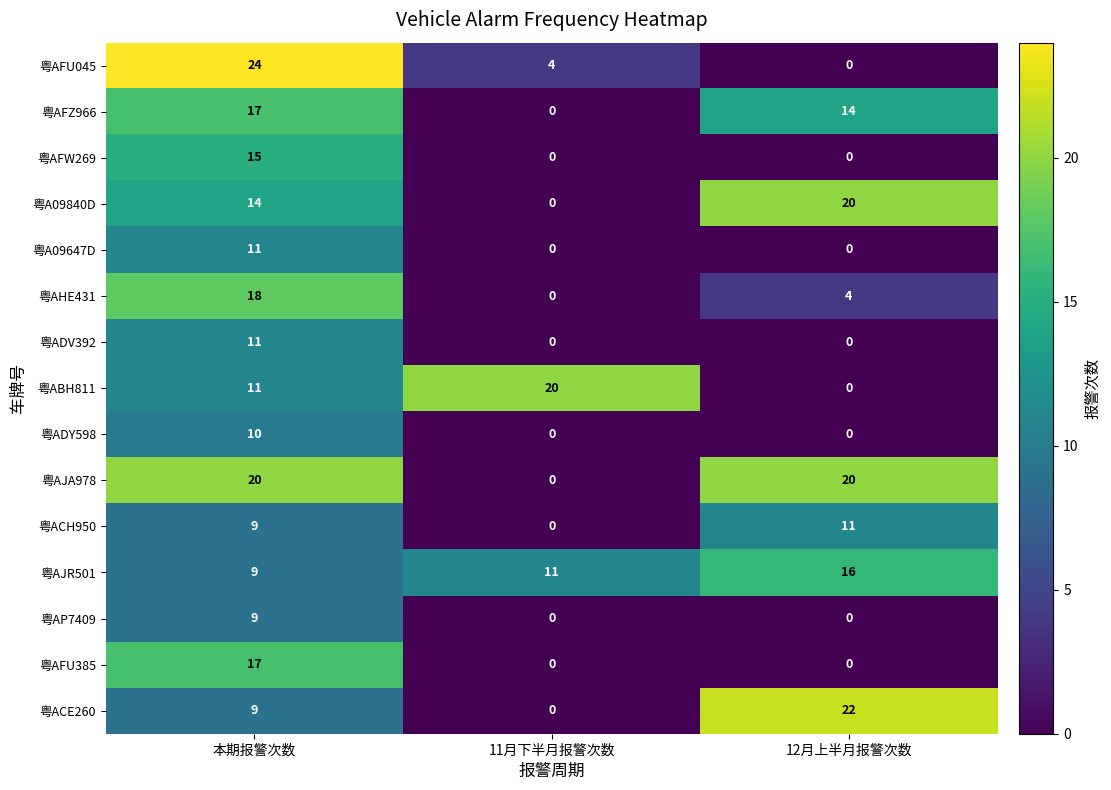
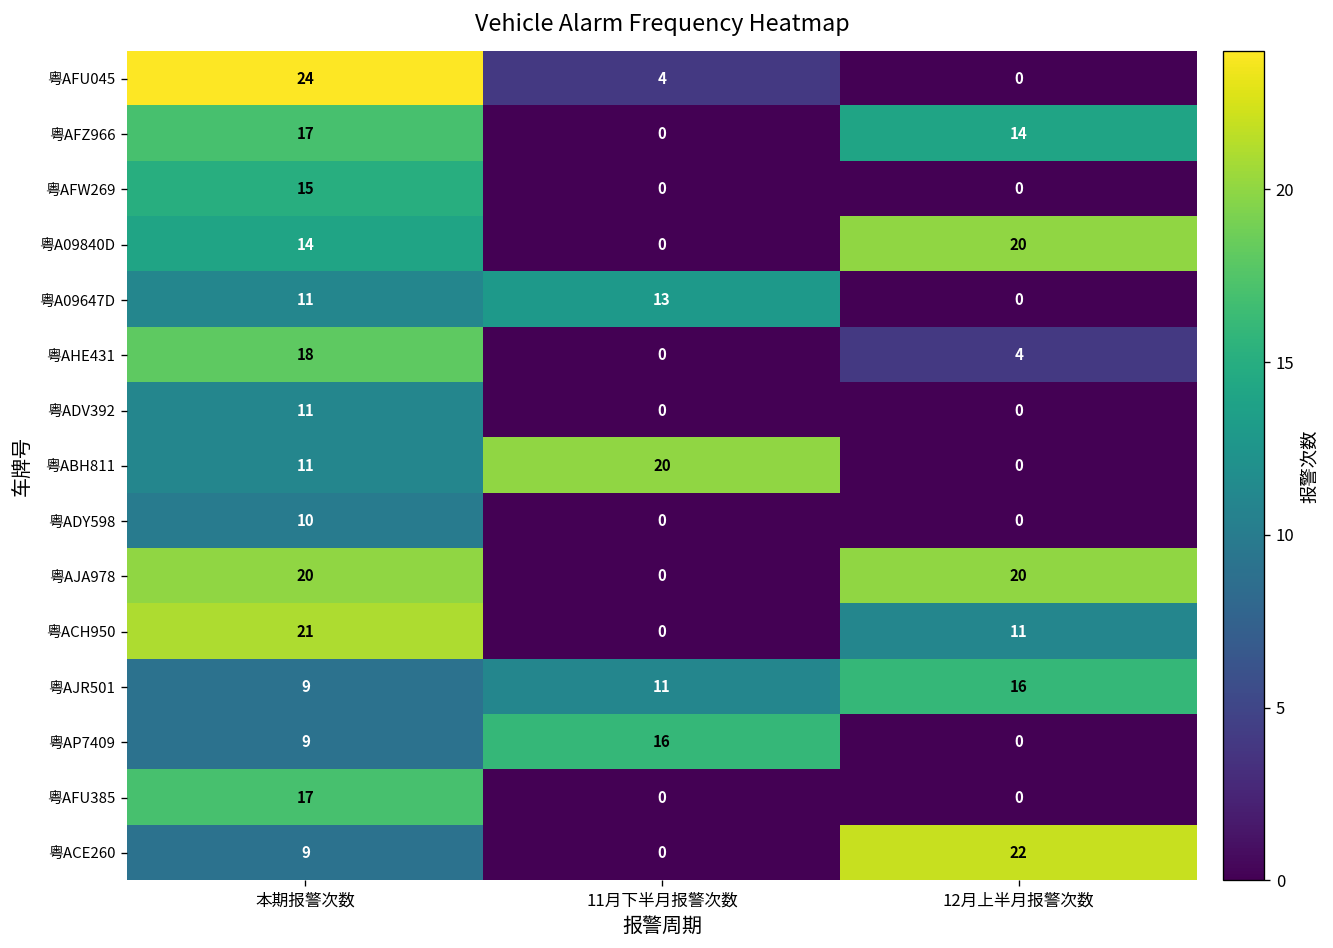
  {
    "粤AFU045": {
      "本期报警次数": 24,
      "11月下半月报警次数": 4,
      "12月上半月报警次数": 0
    },
    "粤AFZ966": {
      "本期报警次数": 17,
      "11月下半月报警次数": 0,
      "12月上半月报警次数": 14
    },
    "粤AFW269": {
      "本期报警次数": 15,
      "11月下半月报警次数": 0,
      "12月上半月报警次数": 0
    },
    "粤A09840D": {
      "本期报警次数": 14,
      "11月下半月报警次数": 0,
      "12月上半月报警次数": 20
    },
    "粤A09647D": {
      "本期报警次数": 11,
-     "11月下半月报警次数": 0,
+     "11月下半月报警次数": 13,
      "12月上半月报警次数": 0
    },
    "粤AHE431": {
      "本期报警次数": 18,
      "11月下半月报警次数": 0,
      "12月上半月报警次数": 4
    },
    "粤ADV392": {
      "本期报警次数": 11,
      "11月下半月报警次数": 0,
      "12月上半月报警次数": 0
    },
    "粤ABH811": {
      "本期报警次数": 11,
      "11月下半月报警次数": 20,
      "12月上半月报警次数": 0
    },
    "粤ADY598": {
      "本期报警次数": 10,
      "11月下半月报警次数": 0,
      "12月上半月报警次数": 0
    },
    "粤AJA978": {
      "本期报警次数": 20,
      "11月下半月报警次数": 0,
      "12月上半月报警次数": 20
    },
    "粤ACH950": {
-     "本期报警次数": 9,
+     "本期报警次数": 21,
      "11月下半月报警次数": 0,
      "12月上半月报警次数": 11
    },
    "粤AJR501": {
      "本期报警次数": 9,
      "11月下半月报警次数": 11,
      "12月上半月报警次数": 16
    },
    "粤AP7409": {
      "本期报警次数": 9,
-     "11月下半月报警次数": 0,
+     "11月下半月报警次数": 16,
      "12月上半月报警次数": 0
    },
    "粤AFU385": {
      "本期报警次数": 17,
      "11月下半月报警次数": 0,
      "12月上半月报警次数": 0
    },
    "粤ACE260": {
      "本期报警次数": 9,
      "11月下半月报警次数": 0,
      "12月上半月报警次数": 22
    }
  }
